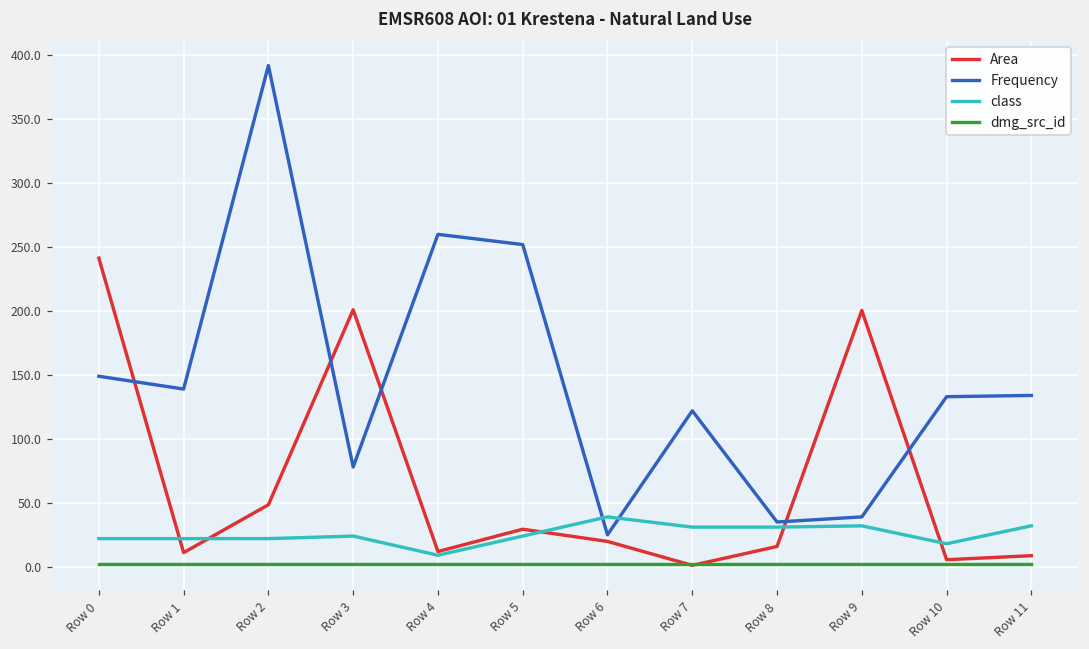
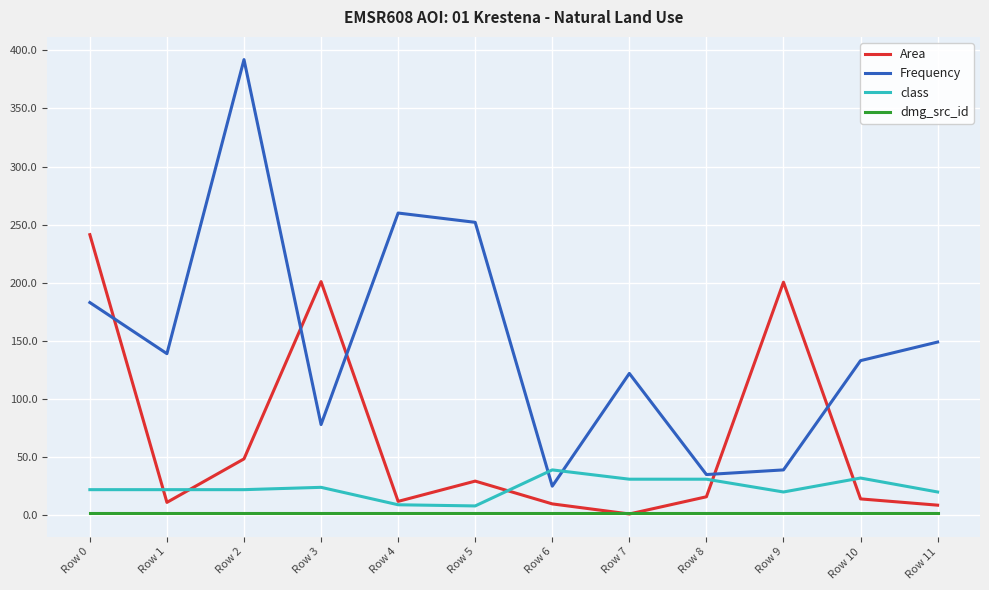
  {
    "Area": {
      "Row 0": 241,
      "Row 1": 11,
      "Row 2": 48,
      "Row 3": 201,
      "Row 4": 12,
      "Row 5": 29,
-     "Row 6": 20,
+     "Row 6": 10,
      "Row 8": 16,
      "Row 9": 200,
-     "Row 10": 6,
+     "Row 10": 14,
      "Row 11": 9
    },
    "Frequency": {
-     "Row 0": 149,
+     "Row 0": 183,
      "Row 1": 139,
      "Row 2": 392,
      "Row 3": 78,
      "Row 4": 260,
      "Row 5": 252,
      "Row 6": 25,
      "Row 7": 122,
      "Row 8": 35,
      "Row 9": 39,
      "Row 10": 133,
-     "Row 11": 134
+     "Row 11": 149
    },
    "class": {
      "Row 0": 22,
      "Row 1": 22,
      "Row 2": 22,
      "Row 3": 24,
      "Row 4": 9,
-     "Row 5": 24,
+     "Row 5": 8,
      "Row 6": 39,
      "Row 7": 31,
      "Row 8": 31,
-     "Row 9": 32,
-     "Row 10": 18,
-     "Row 11": 32
+     "Row 9": 20,
+     "Row 10": 32,
+     "Row 11": 20
    },
    "dmg_src_id": {
      "Row 0": 2,
      "Row 1": 2,
      "Row 2": 2,
      "Row 3": 2,
      "Row 4": 2,
      "Row 5": 2,
      "Row 6": 2,
      "Row 8": 2,
      "Row 9": 2,
      "Row 10": 2,
      "Row 11": 2
    }
  }
